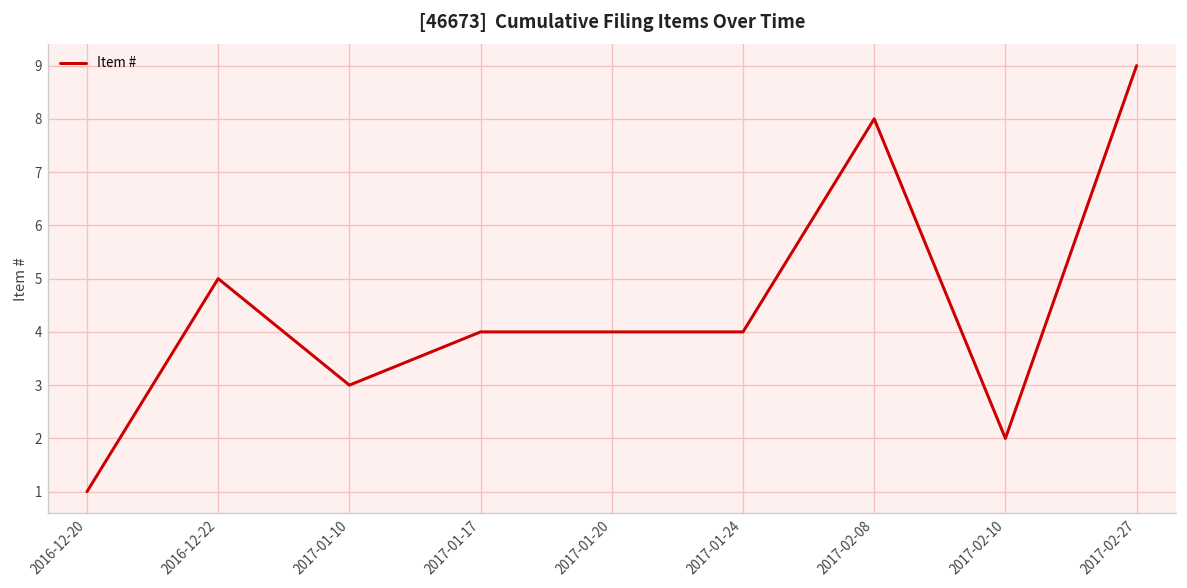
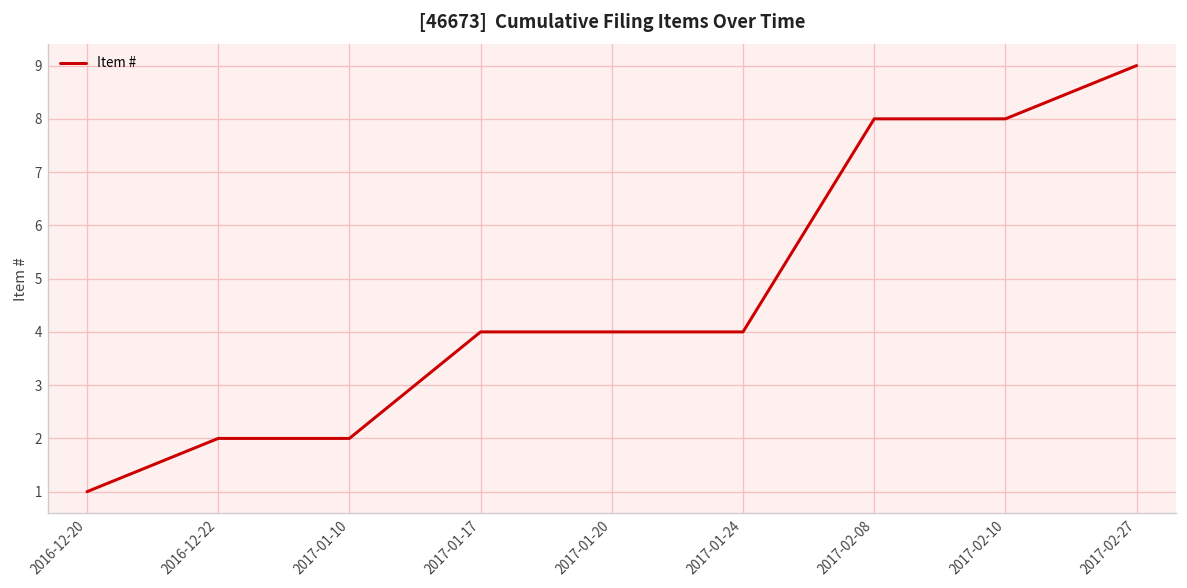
  {
    "2016-12-20": 1,
-   "2016-12-22": 5,
-   "2017-01-10": 3,
+   "2016-12-22": 2,
+   "2017-01-10": 2,
    "2017-01-17": 4,
    "2017-01-20": 4,
    "2017-01-24": 4,
    "2017-02-08": 8,
-   "2017-02-10": 2,
+   "2017-02-10": 8,
    "2017-02-27": 9
  }
